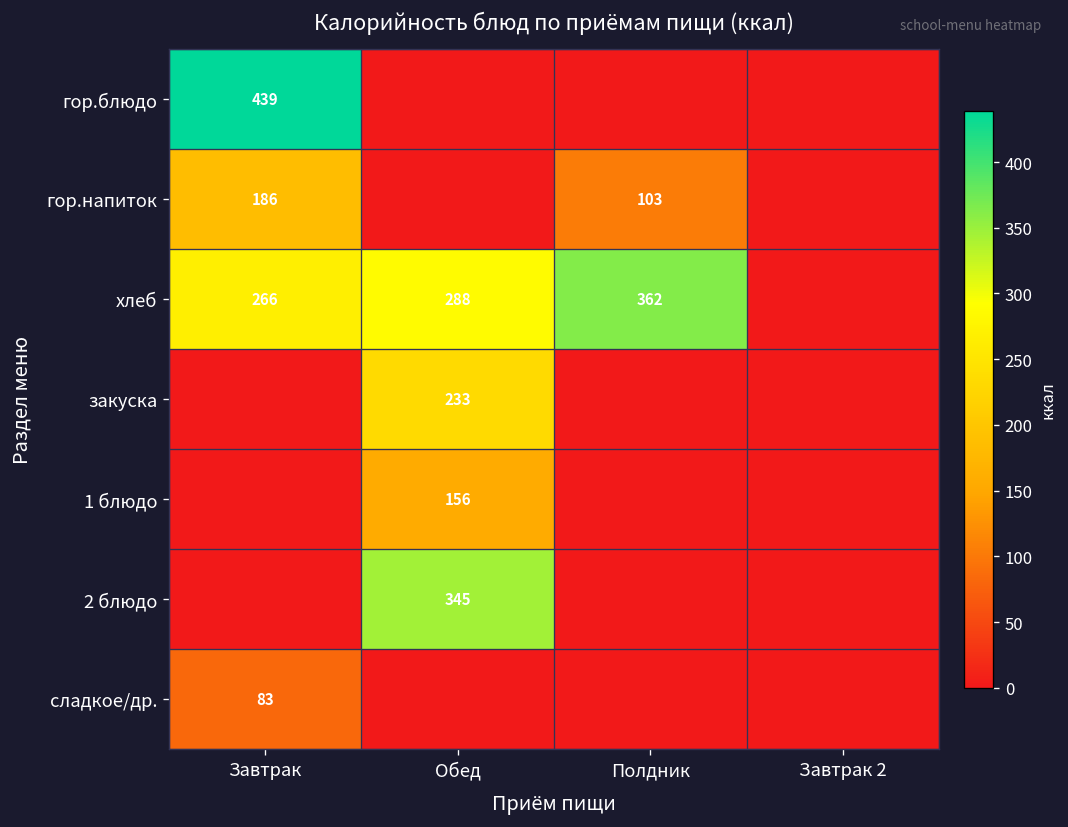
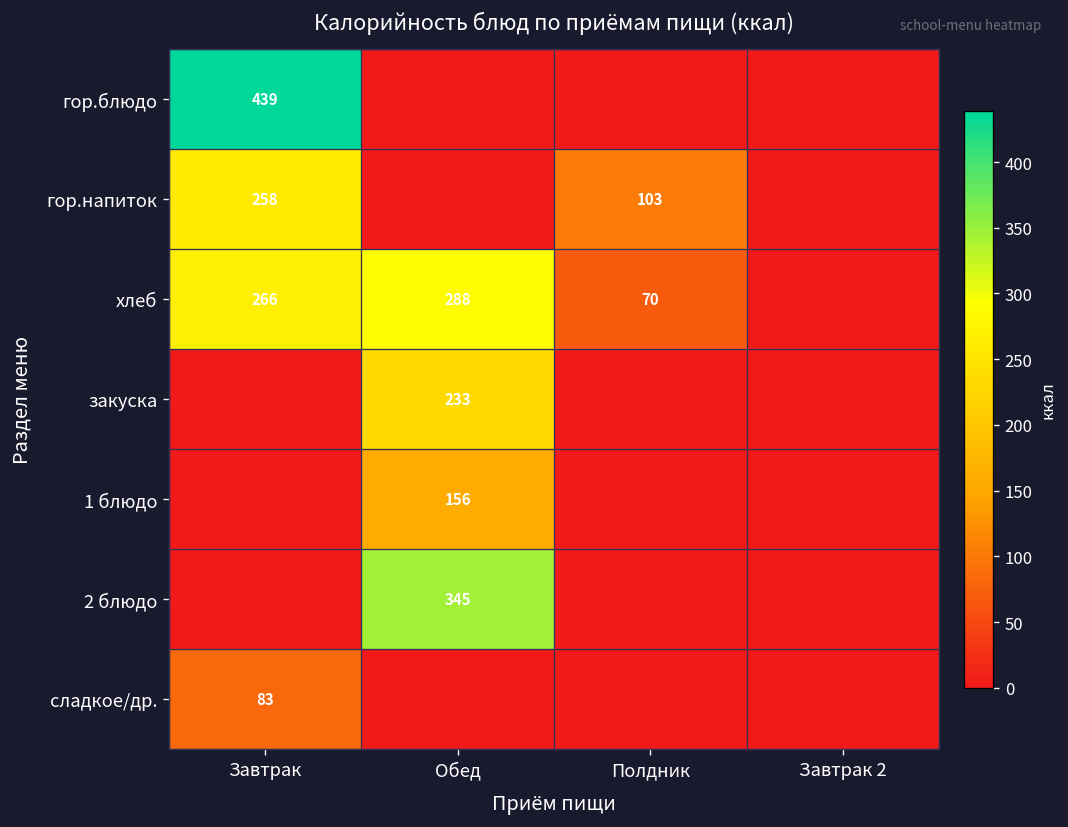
  {
    "гор.блюдо": {
      "Завтрак": 439
    },
    "гор.напиток": {
-     "Завтрак": 186,
+     "Завтрак": 258,
      "Полдник": 103
    },
    "хлеб": {
      "Завтрак": 266,
      "Обед": 288,
-     "Полдник": 362
+     "Полдник": 70
    },
    "закуска": {
      "Обед": 233
    },
    "1 блюдо": {
      "Обед": 156
    },
    "2 блюдо": {
      "Обед": 345
    },
    "сладкое/др.": {
      "Завтрак": 83
    }
  }
